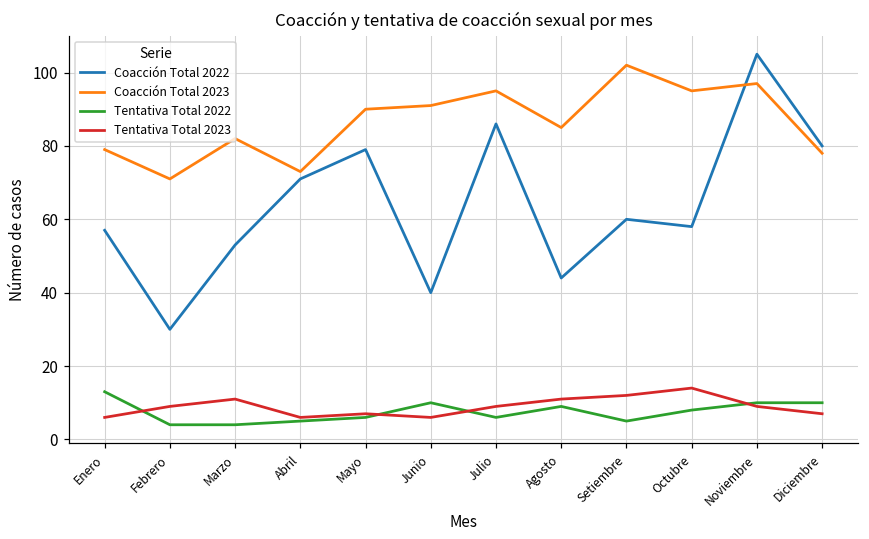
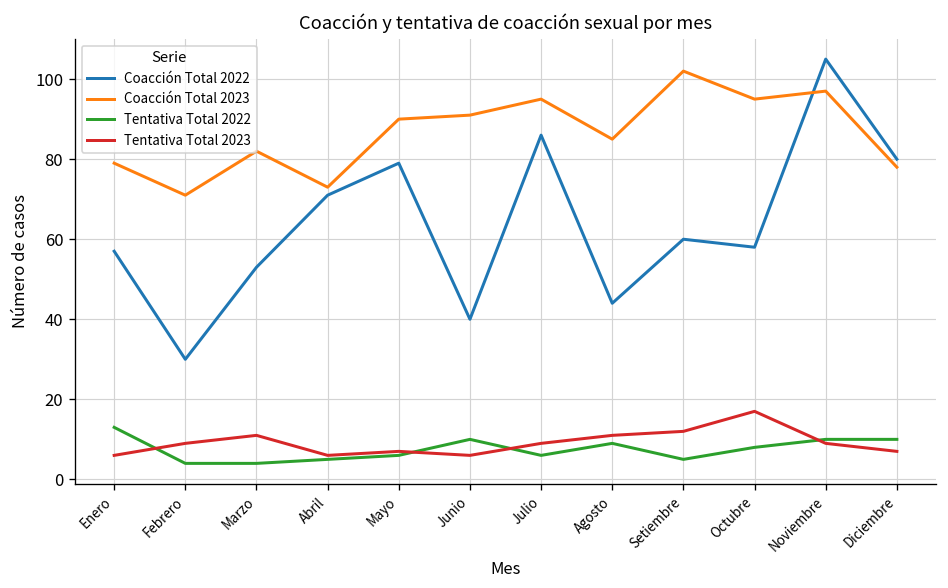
  {
    "Coacción Total 2022": {
      "Enero": 57,
      "Febrero": 30,
      "Marzo": 53,
      "Abril": 71,
      "Mayo": 79,
      "Junio": 40,
      "Julio": 86,
      "Agosto": 44,
      "Setiembre": 60,
      "Octubre": 58,
      "Noviembre": 105,
      "Diciembre": 80
    },
    "Coacción Total 2023": {
      "Enero": 79,
      "Febrero": 71,
      "Marzo": 82,
      "Abril": 73,
      "Mayo": 90,
      "Junio": 91,
      "Julio": 95,
      "Agosto": 85,
      "Setiembre": 102,
      "Octubre": 95,
      "Noviembre": 97,
      "Diciembre": 78
    },
    "Tentativa Total 2022": {
      "Enero": 13,
      "Febrero": 4,
      "Marzo": 4,
      "Abril": 5,
      "Mayo": 6,
      "Junio": 10,
      "Julio": 6,
      "Agosto": 9,
      "Setiembre": 5,
      "Octubre": 8,
      "Noviembre": 10,
      "Diciembre": 10
    },
    "Tentativa Total 2023": {
      "Enero": 6,
      "Febrero": 9,
      "Marzo": 11,
      "Abril": 6,
      "Mayo": 7,
      "Junio": 6,
      "Julio": 9,
      "Agosto": 11,
      "Setiembre": 12,
-     "Octubre": 14,
+     "Octubre": 17,
      "Noviembre": 9,
      "Diciembre": 7
    }
  }
